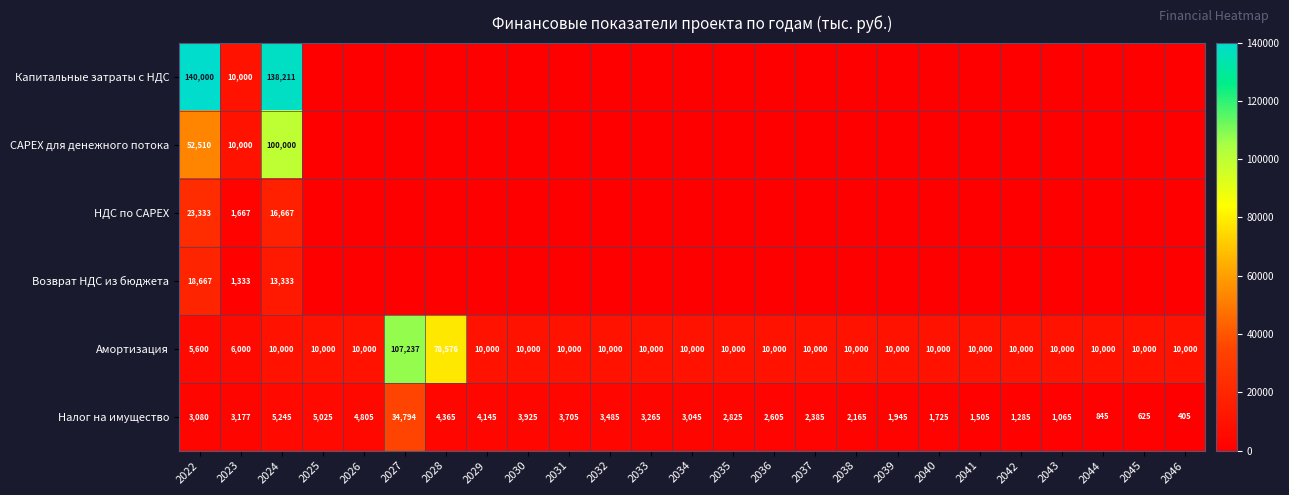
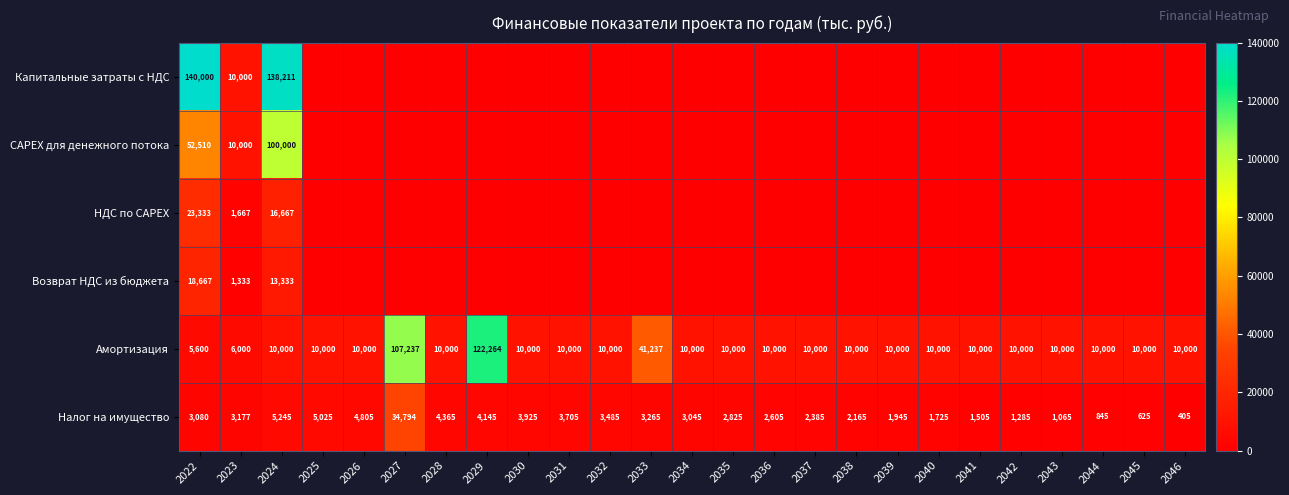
  {
    "Капитальные затраты с НДС": {
      "2022": "140,000",
      "2023": "10,000",
      "2024": "138,211"
    },
    "CAPEX для денежного потока": {
      "2022": "52,510",
      "2023": "10,000",
      "2024": "100,000"
    },
    "НДС по CAPEX": {
      "2022": "23,333",
      "2023": "1,667",
      "2024": "16,667"
    },
    "Возврат НДС из бюджета": {
      "2022": "18,667",
      "2023": "1,333",
      "2024": "13,333"
    },
    "Амортизация": {
      "2022": "5,600",
      "2023": "6,000",
      "2024": "10,000",
      "2025": "10,000",
      "2026": "10,000",
      "2027": "107,237",
-     "2028": "78,576",
-     "2029": "10,000",
+     "2028": "10,000",
+     "2029": "122,264",
      "2030": "10,000",
      "2031": "10,000",
      "2032": "10,000",
-     "2033": "10,000",
+     "2033": "41,237",
      "2034": "10,000",
      "2035": "10,000",
      "2036": "10,000",
      "2037": "10,000",
      "2038": "10,000",
      "2039": "10,000",
      "2040": "10,000",
      "2041": "10,000",
      "2042": "10,000",
      "2043": "10,000",
      "2044": "10,000",
      "2045": "10,000",
      "2046": "10,000"
    },
    "Налог на имущество": {
      "2022": "3,080",
      "2023": "3,177",
      "2024": "5,245",
      "2025": "5,025",
      "2026": "4,805",
      "2027": "34,794",
      "2028": "4,365",
      "2029": "4,145",
      "2030": "3,925",
      "2031": "3,705",
      "2032": "3,485",
      "2033": "3,265",
      "2034": "3,045",
      "2035": "2,825",
      "2036": "2,605",
      "2037": "2,385",
      "2038": "2,165",
      "2039": "1,945",
      "2040": "1,725",
      "2041": "1,505",
      "2042": "1,285",
      "2043": "1,065",
      "2044": "845",
      "2045": "625",
      "2046": "405"
    }
  }
